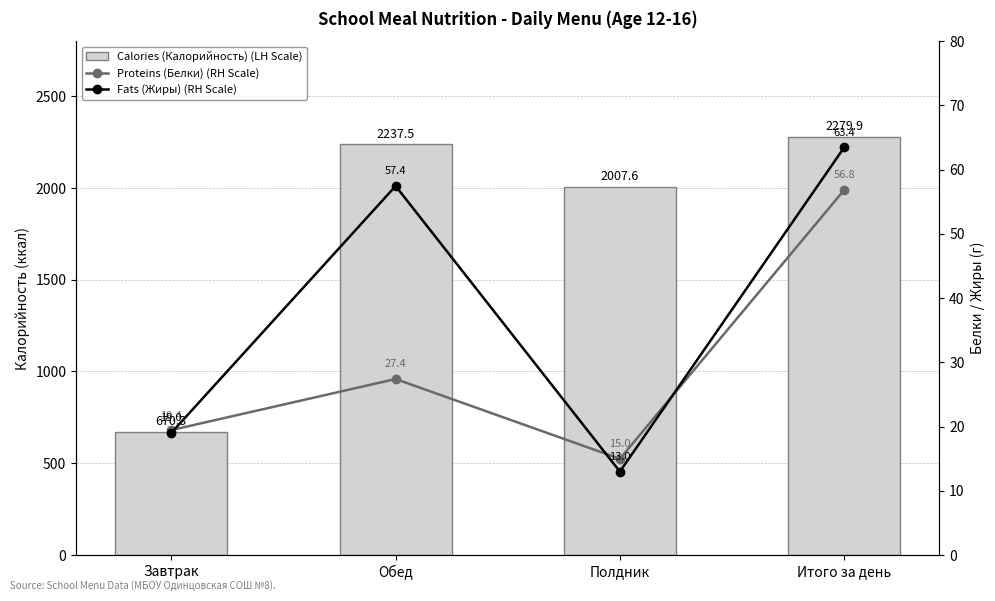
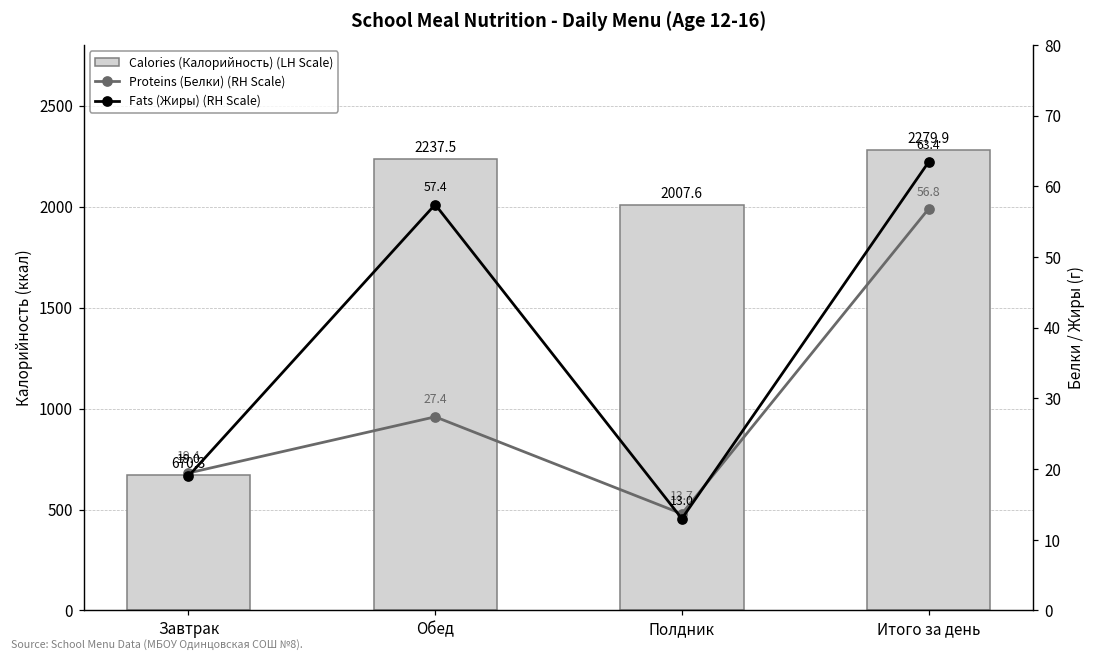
  {
    "Calories (Калорийность) (LH Scale)": {
      "Обед": 2237.5,
      "Полдник": 2007.6
    },
    "Proteins (Белки) (RH Scale)": {
      "Обед": 27.4,
-     "Полдник": 15.0,
+     "Полдник": 13.7,
      "Итого за день": 56.8
    },
    "Fats (Жиры) (RH Scale)": {
      "Обед": 57.4
    }
  }
